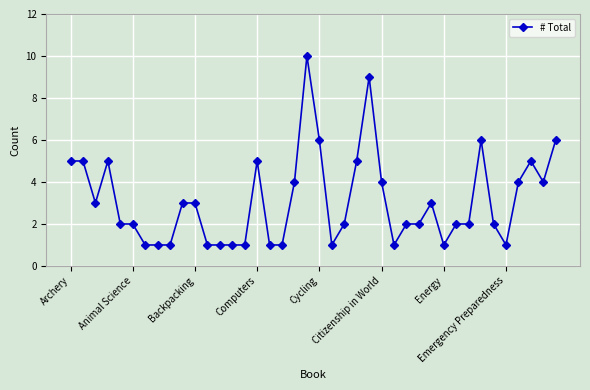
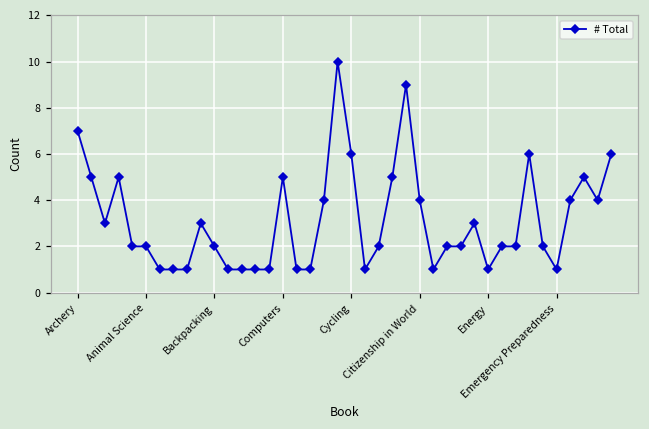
  {
-   "Archery": 5,
+   "Archery": 7,
    "Animal Science": 2,
-   "Backpacking": 3,
+   "Backpacking": 2,
    "Computers": 5,
    "Cycling": 6,
    "Citizenship in World": 4,
    "Energy": 1,
    "Emergency Preparedness": 1
  }
